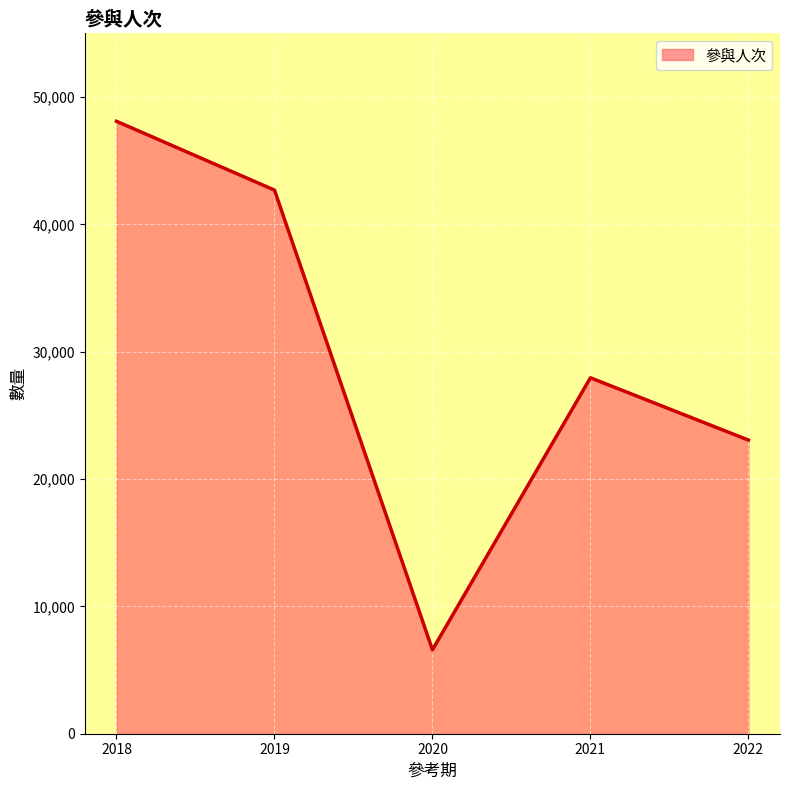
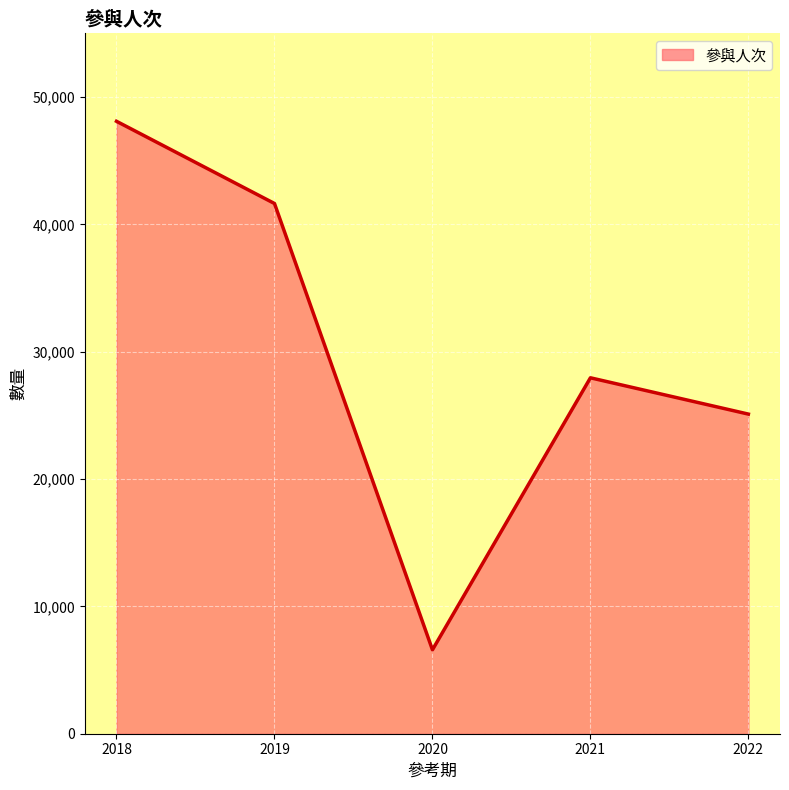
  {
    "2018": "48,100",
-   "2019": "42,700",
+   "2019": "41,600",
    "2020": "6,600",
    "2021": "28,000",
-   "2022": "23,100"
+   "2022": "25,100"
  }
